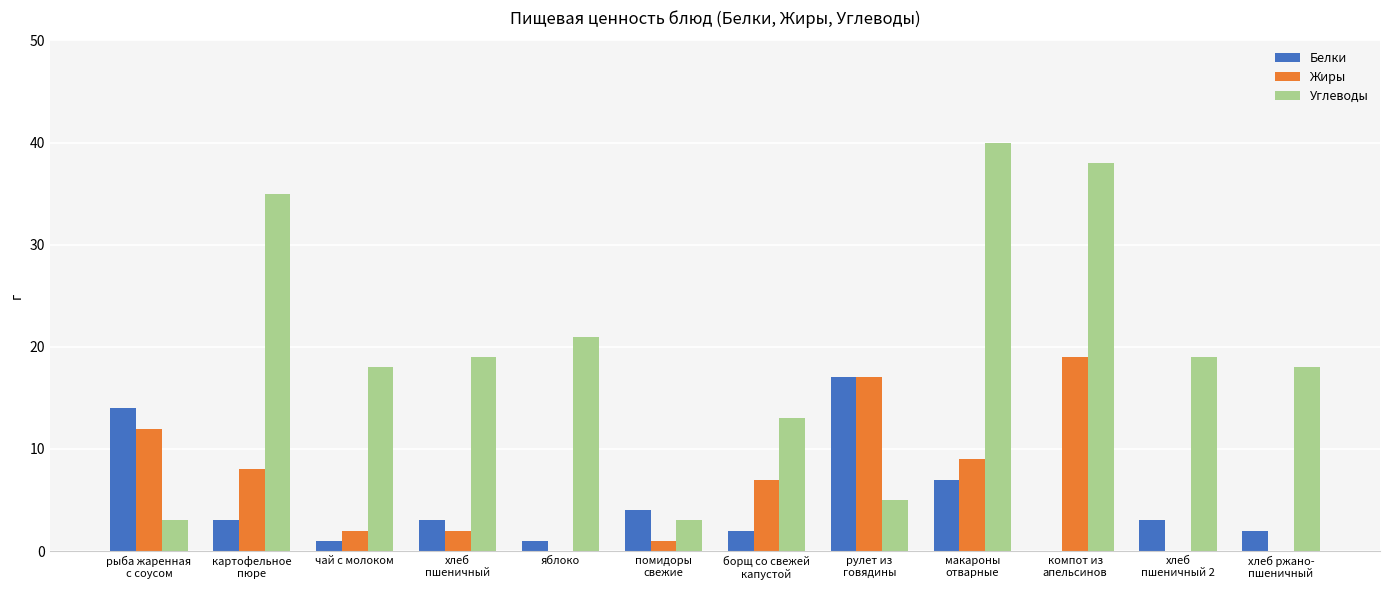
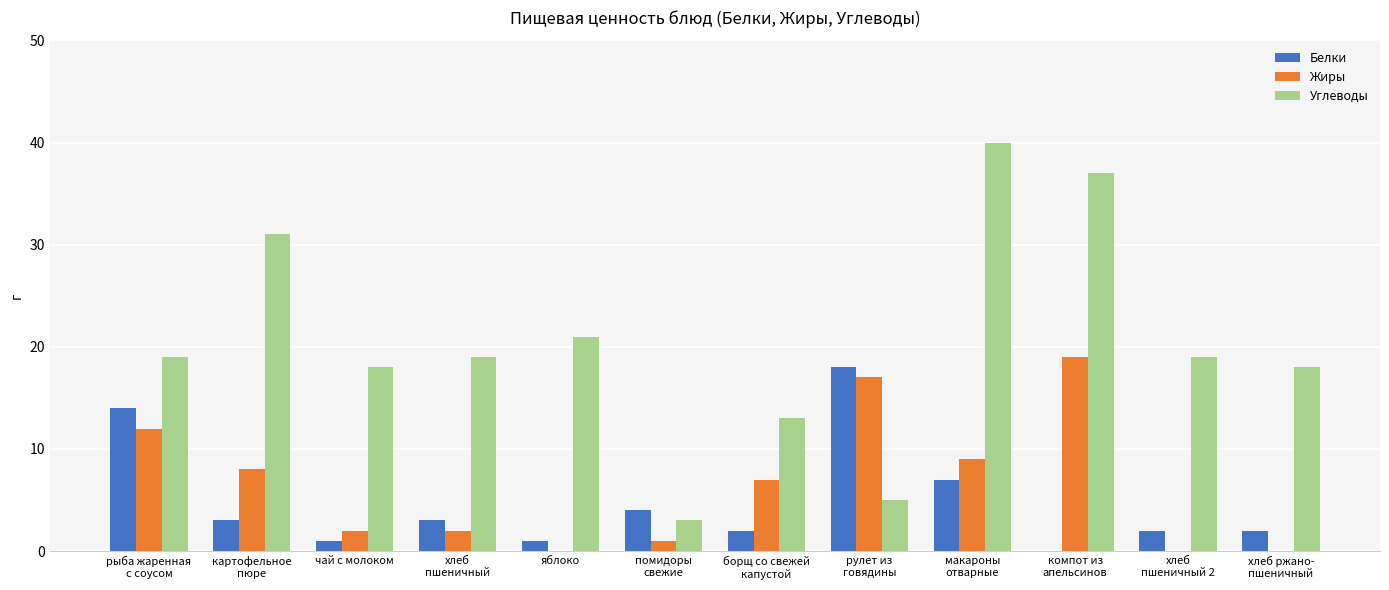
  {
    "Белки": {
      "рыба жаренная с соусом": 14,
      "картофельное пюре": 3,
      "чай с молоком": 1,
      "хлеб пшеничный": 3,
      "яблоко": 1,
      "помидоры свежие": 4,
      "борщ со свежей капустой": 2,
-     "рулет из говядины": 17,
+     "рулет из говядины": 18,
      "макароны отварные": 7,
      "компот из апельсинов": 0,
-     "хлеб пшеничный 2": 3,
+     "хлеб пшеничный 2": 2,
      "хлеб ржано- пшеничный": 2
    },
    "Жиры": {
      "рыба жаренная с соусом": 12,
      "картофельное пюре": 8,
      "чай с молоком": 2,
      "хлеб пшеничный": 2,
      "яблоко": 0,
      "помидоры свежие": 1,
      "борщ со свежей капустой": 7,
      "рулет из говядины": 17,
      "макароны отварные": 9,
      "компот из апельсинов": 19,
      "хлеб пшеничный 2": 0,
      "хлеб ржано- пшеничный": 0
    },
    "Углеводы": {
-     "рыба жаренная с соусом": 3,
-     "картофельное пюре": 35,
+     "рыба жаренная с соусом": 19,
+     "картофельное пюре": 31,
      "чай с молоком": 18,
      "хлеб пшеничный": 19,
      "яблоко": 21,
      "помидоры свежие": 3,
      "борщ со свежей капустой": 13,
      "рулет из говядины": 5,
      "макароны отварные": 40,
-     "компот из апельсинов": 38,
+     "компот из апельсинов": 37,
      "хлеб пшеничный 2": 19,
      "хлеб ржано- пшеничный": 18
    }
  }
